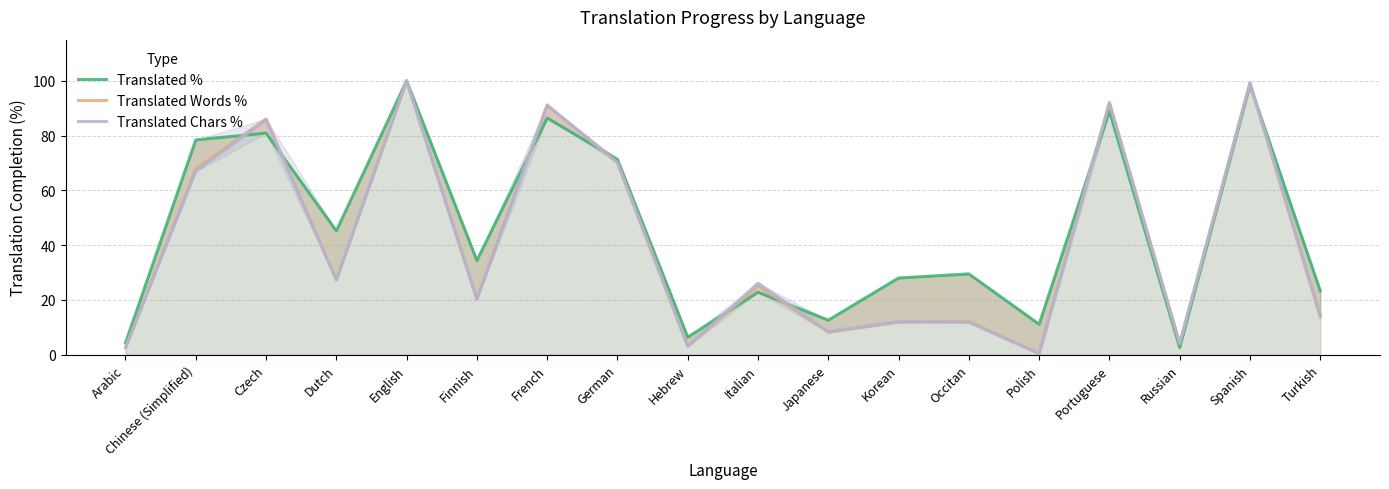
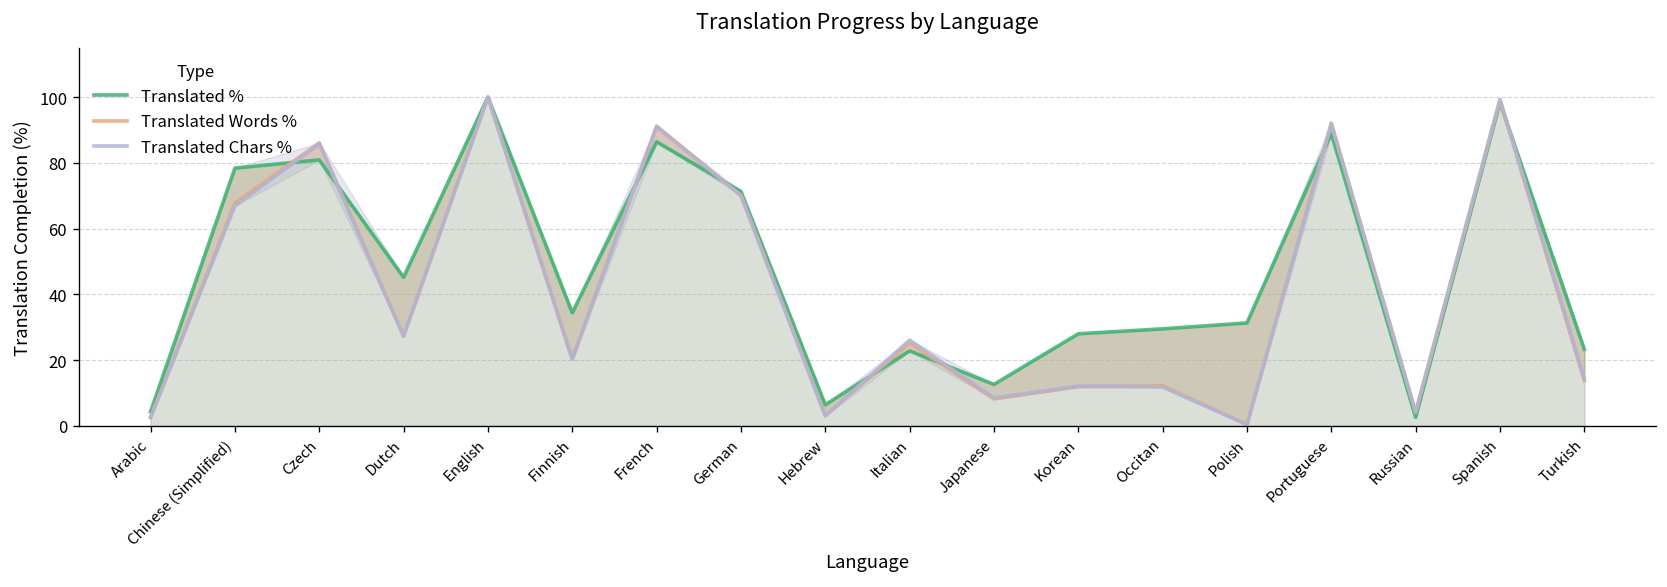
  {
    "Translated %": {
      "Czech": 81,
      "French": 86,
      "Italian": 23,
-     "Polish": 11,
+     "Polish": 31,
      "Portuguese": 89,
      "Russian": 3
    }
  }
